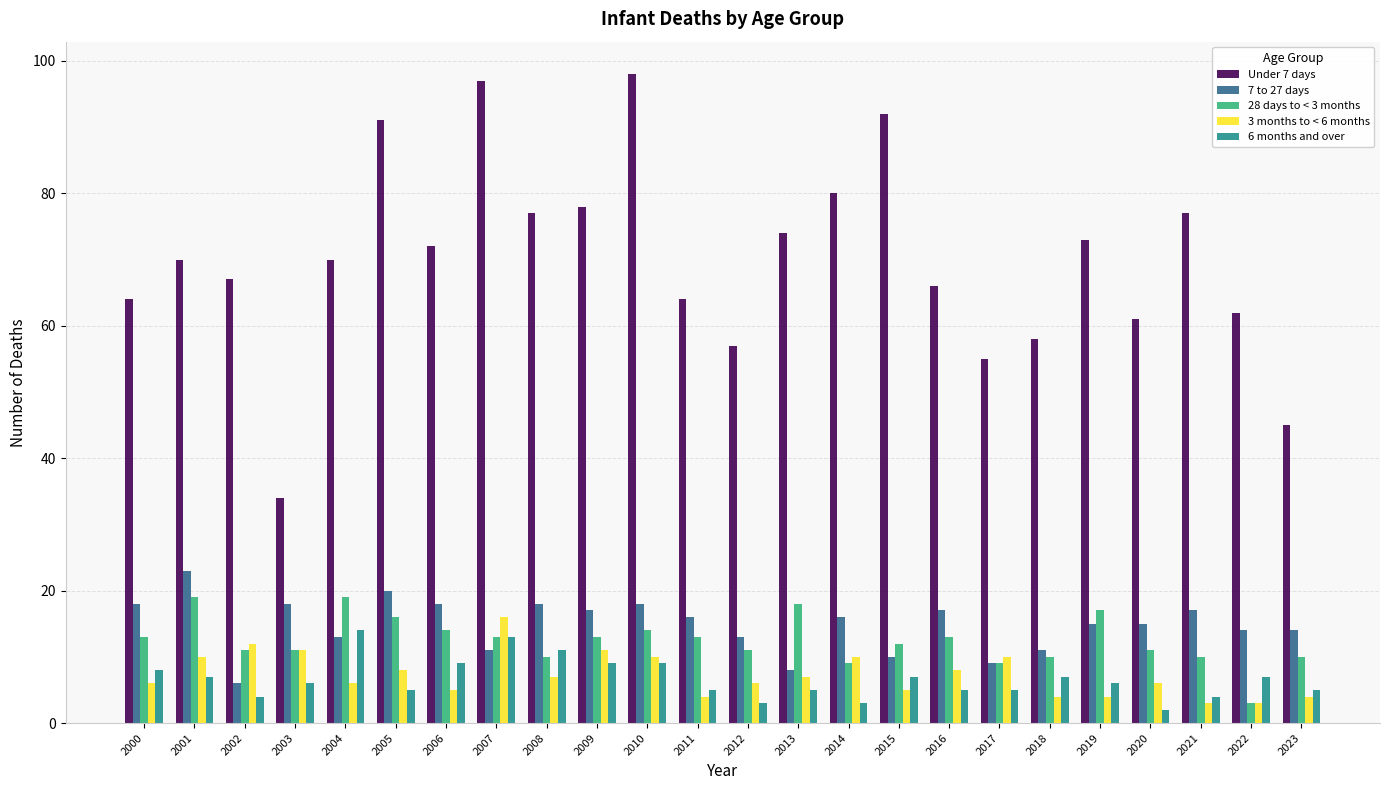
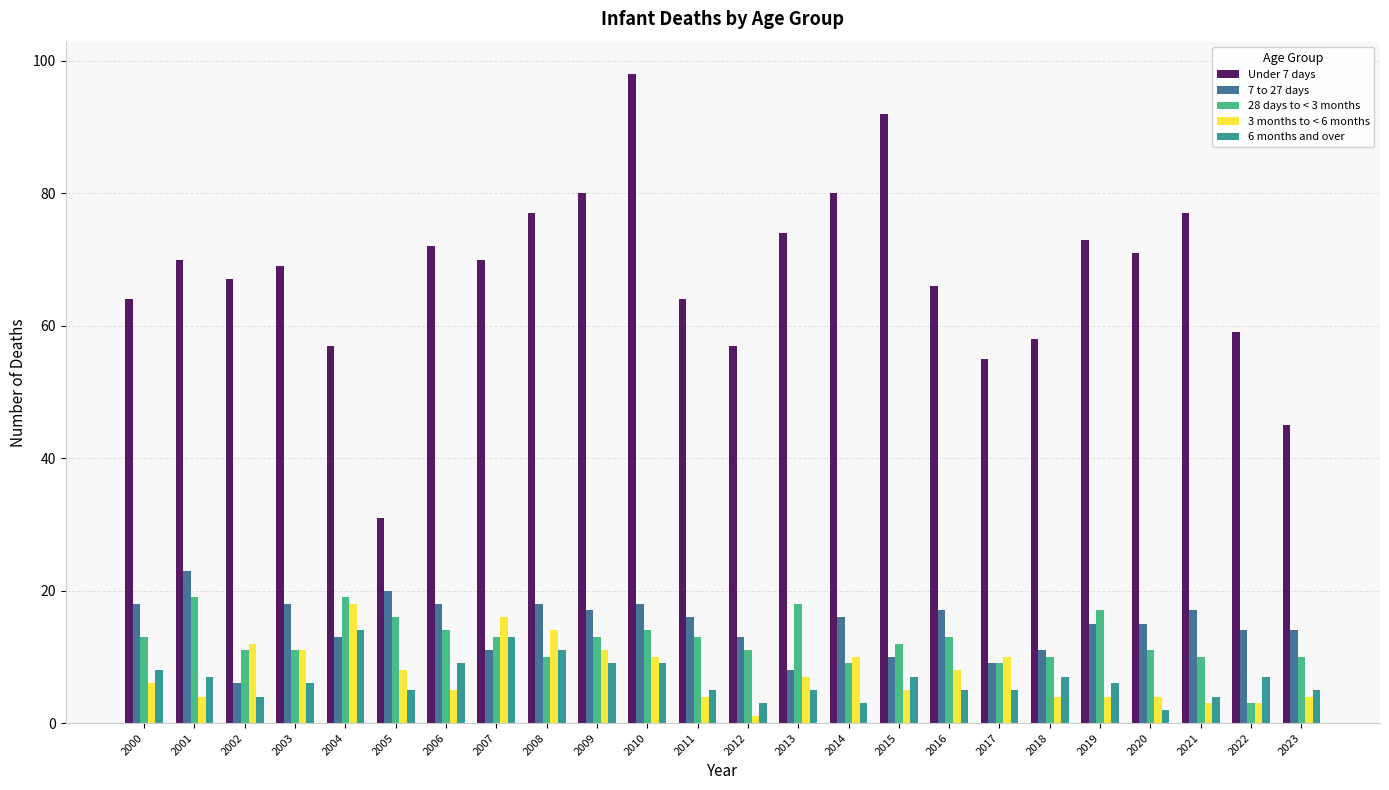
  {
    "Under 7 days": {
      "2000": 64,
      "2001": 70,
      "2002": 67,
-     "2003": 34,
-     "2004": 70,
-     "2005": 91,
+     "2003": 69,
+     "2004": 57,
+     "2005": 31,
      "2006": 72,
-     "2007": 97,
+     "2007": 70,
      "2008": 77,
-     "2009": 78,
+     "2009": 80,
      "2010": 98,
      "2011": 64,
      "2012": 57,
      "2013": 74,
      "2014": 80,
      "2015": 92,
      "2016": 66,
      "2017": 55,
      "2018": 58,
      "2019": 73,
-     "2020": 61,
+     "2020": 71,
      "2021": 77,
-     "2022": 62,
+     "2022": 59,
      "2023": 45
    },
    "3 months to < 6 months": {
      "2000": 6,
-     "2001": 10,
+     "2001": 4,
      "2002": 12,
      "2003": 11,
-     "2004": 6,
+     "2004": 18,
      "2005": 8,
      "2006": 5,
      "2007": 16,
-     "2008": 7,
+     "2008": 14,
      "2009": 11,
      "2010": 10,
      "2011": 4,
-     "2012": 6,
+     "2012": 1,
      "2013": 7,
      "2014": 10,
      "2015": 5,
      "2016": 8,
      "2017": 10,
      "2018": 4,
      "2019": 4,
-     "2020": 6,
+     "2020": 4,
      "2021": 3,
      "2022": 3,
      "2023": 4
    }
  }
